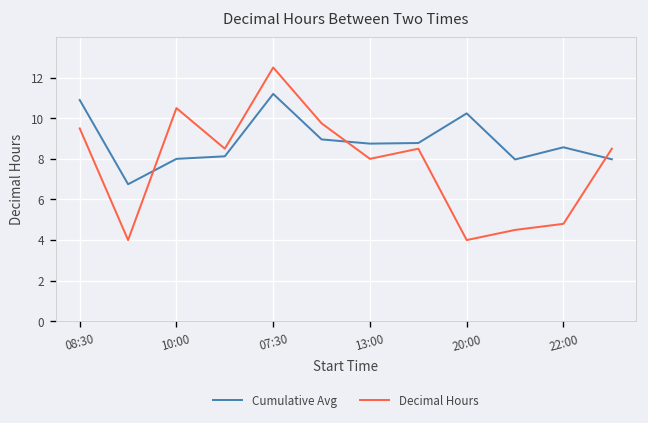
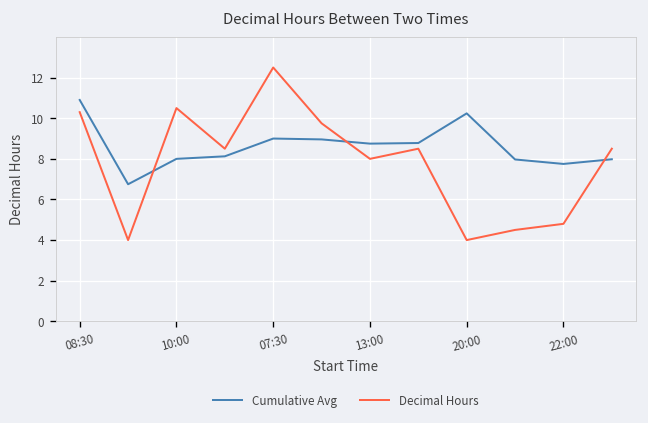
  {
    "Cumulative Avg": {
      "08:30": 10.9,
      "10:00": 8.0,
-     "07:30": 11.2,
+     "07:30": 9.0,
      "20:00": 10.2,
-     "22:00": 8.6
+     "22:00": 7.8
    },
    "Decimal Hours": {
-     "08:30": 9.5,
+     "08:30": 10.3,
      "10:00": 10.5,
      "07:30": 12.5,
      "20:00": 4.0,
      "22:00": 4.8
    }
  }
